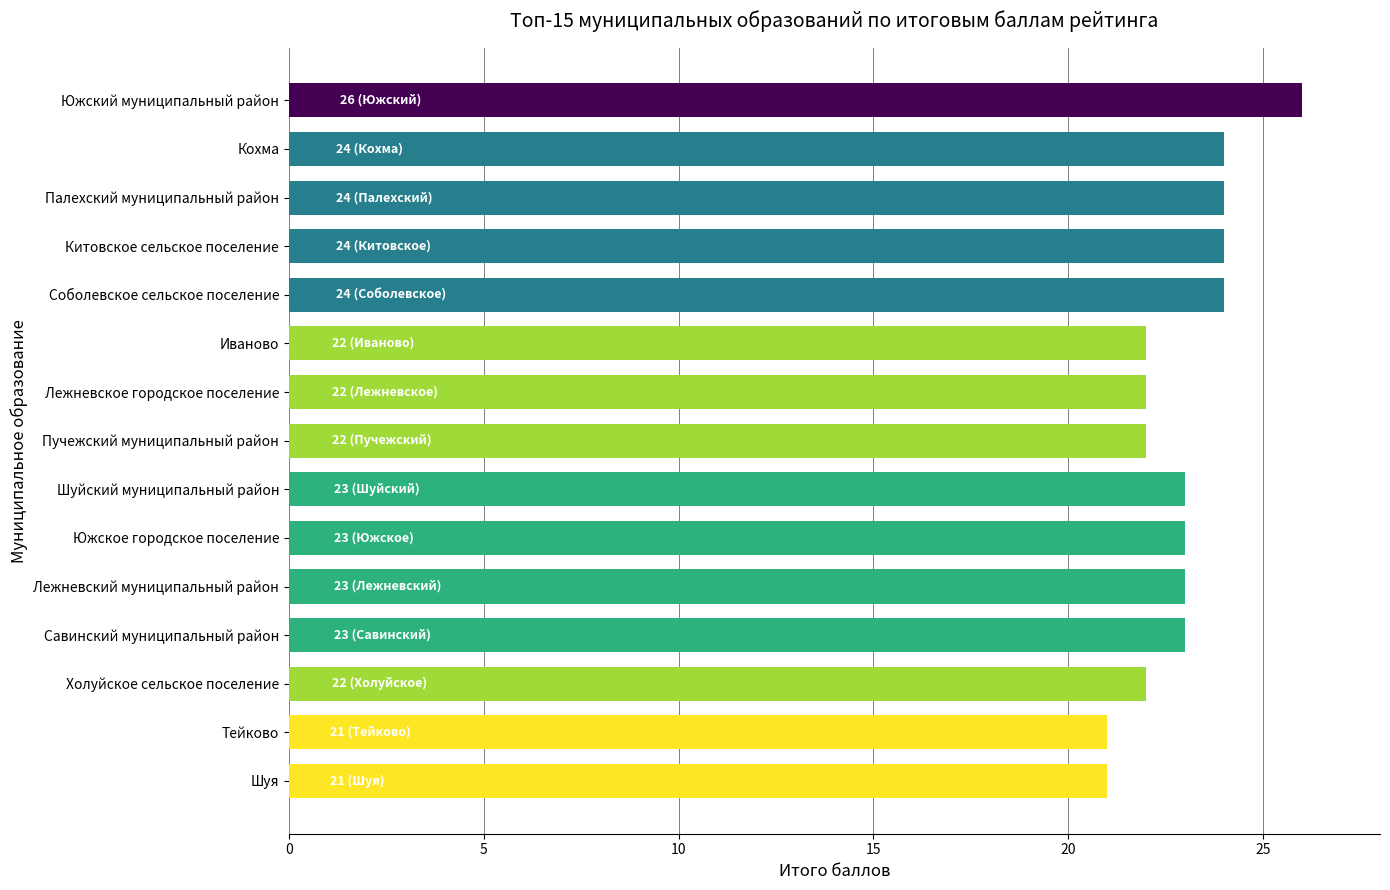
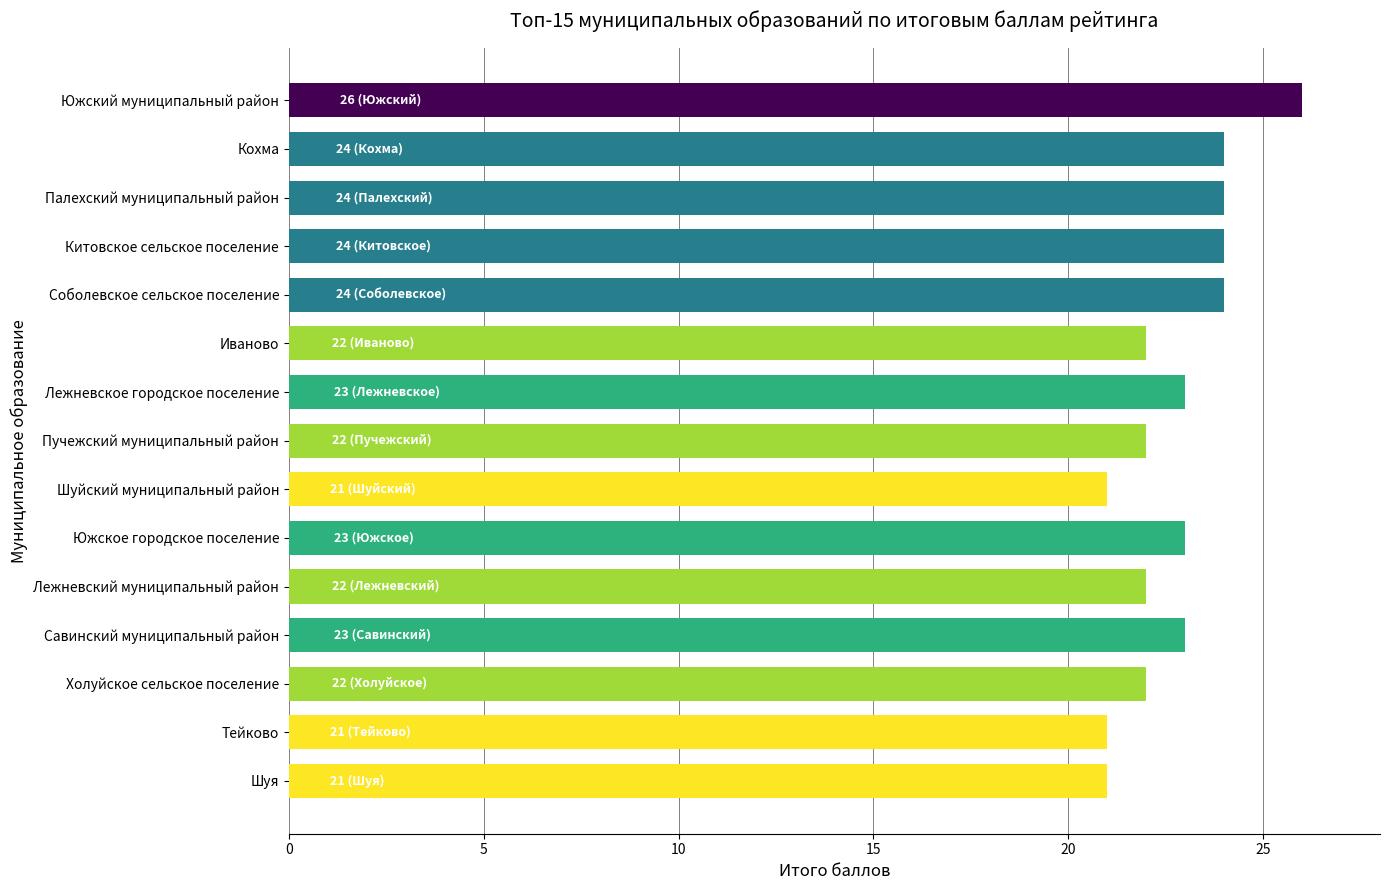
  {
    "Южский муниципальный район": 26,
    "Кохма": 24,
    "Палехский муниципальный район": 24,
    "Китовское сельское поселение": 24,
    "Соболевское сельское поселение": 24,
    "Иваново": 22,
-   "Лежневское городское поселение": 22,
+   "Лежневское городское поселение": 23,
    "Пучежский муниципальный район": 22,
-   "Шуйский муниципальный район": 23,
+   "Шуйский муниципальный район": 21,
    "Южское городское поселение": 23,
-   "Лежневский муниципальный район": 23,
+   "Лежневский муниципальный район": 22,
    "Савинский муниципальный район": 23,
    "Холуйское сельское поселение": 22,
    "Тейково": 21,
    "Шуя": 21
  }
